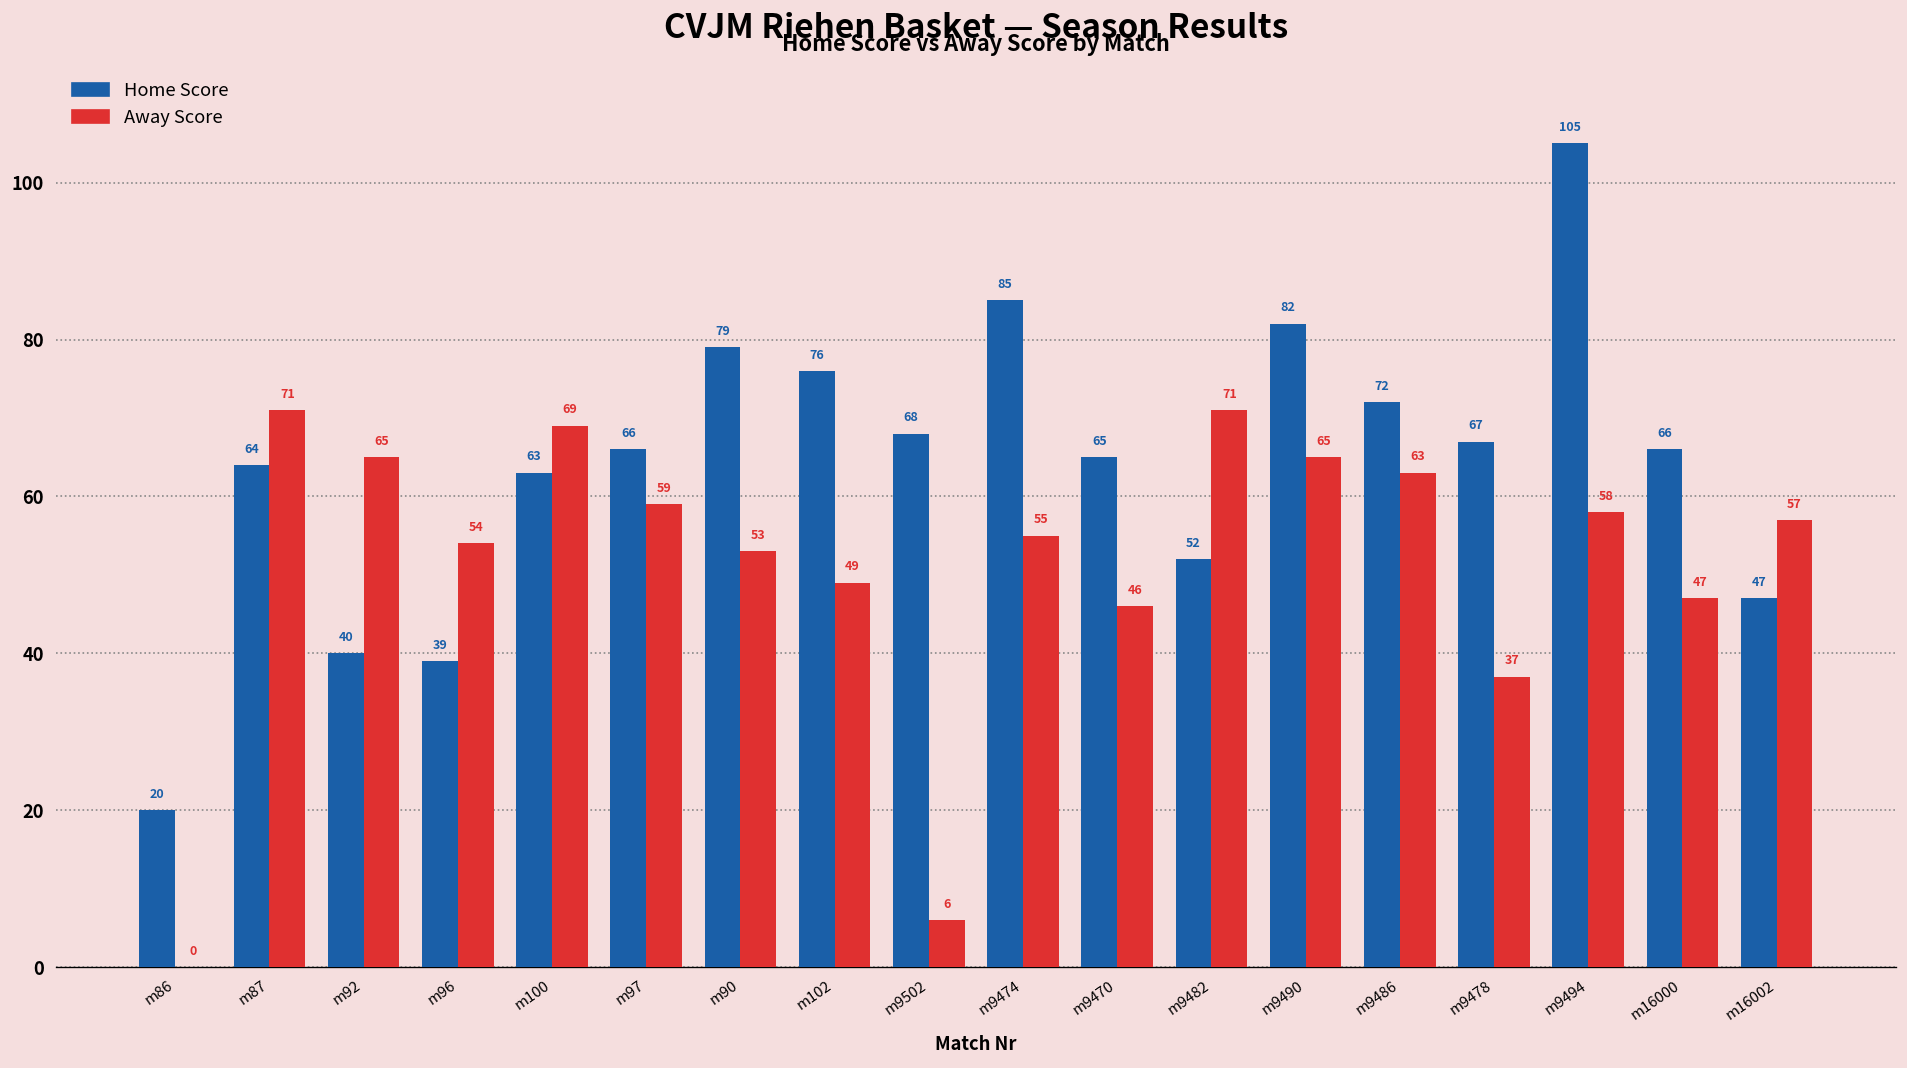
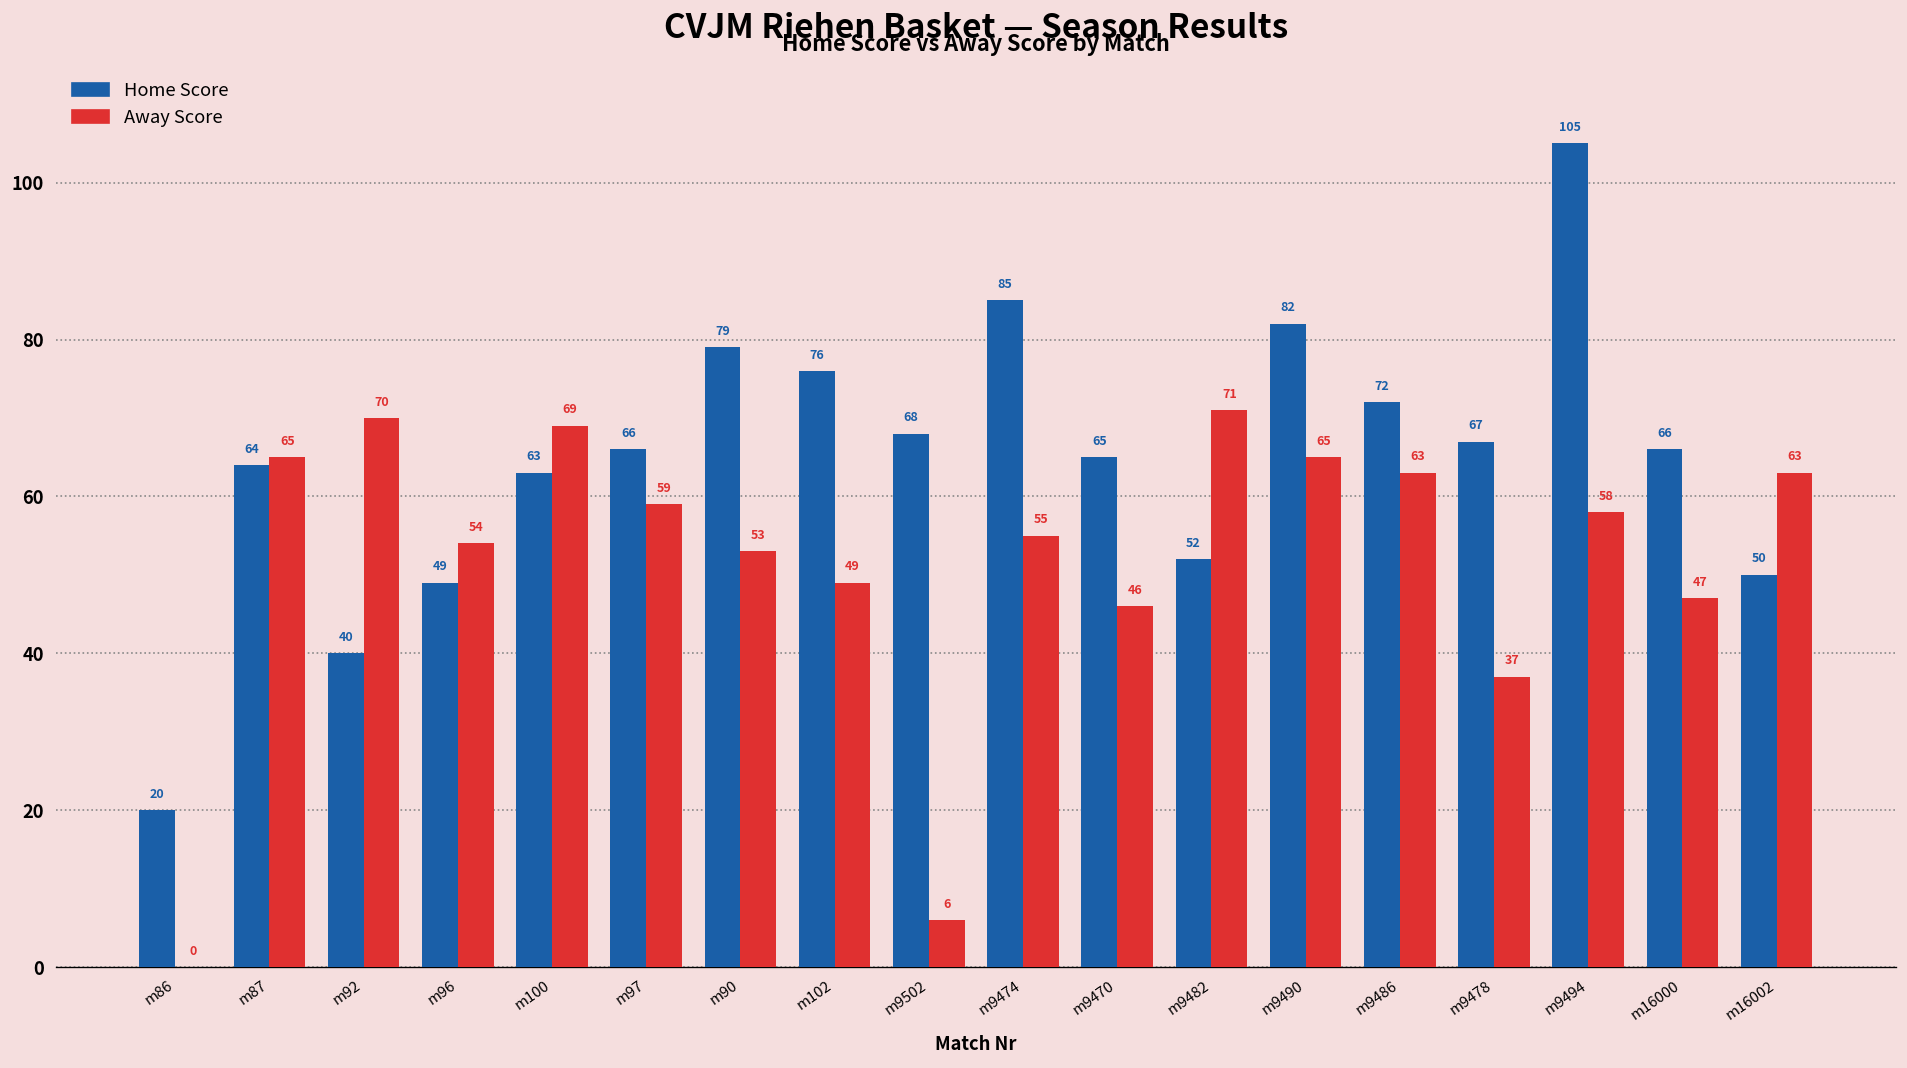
  {
    "Home Score": {
      "m86": 20,
      "m87": 64,
      "m92": 40,
-     "m96": 39,
+     "m96": 49,
      "m100": 63,
      "m97": 66,
      "m90": 79,
      "m102": 76,
      "m9502": 68,
      "m9474": 85,
      "m9470": 65,
      "m9482": 52,
      "m9490": 82,
      "m9486": 72,
      "m9478": 67,
      "m9494": 105,
      "m16000": 66,
-     "m16002": 47
+     "m16002": 50
    },
    "Away Score": {
      "m86": 0,
-     "m87": 71,
-     "m92": 65,
+     "m87": 65,
+     "m92": 70,
      "m96": 54,
      "m100": 69,
      "m97": 59,
      "m90": 53,
      "m102": 49,
      "m9502": 6,
      "m9474": 55,
      "m9470": 46,
      "m9482": 71,
      "m9490": 65,
      "m9486": 63,
      "m9478": 37,
      "m9494": 58,
      "m16000": 47,
-     "m16002": 57
+     "m16002": 63
    }
  }
